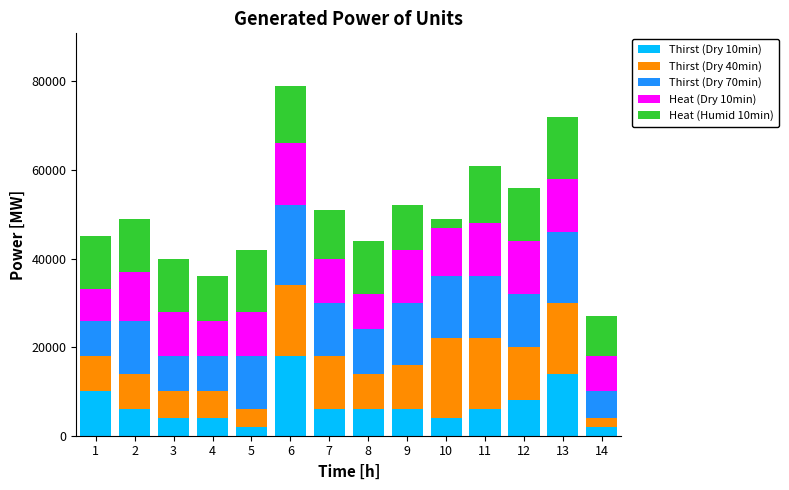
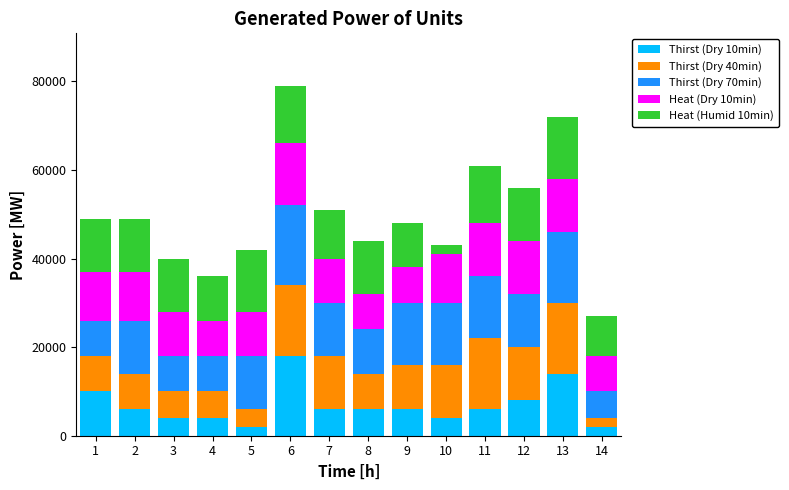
  {
    "Thirst (Dry 40min)": {
      "1": 8000,
      "2": 8000,
      "3": 6000,
      "4": 6000,
      "5": 4000,
      "6": 16000,
      "7": 12000,
      "8": 8000,
      "9": 10000,
-     "10": 18000,
+     "10": 12000,
      "11": 16000,
      "12": 12000,
      "13": 16000,
      "14": 2000
    },
    "Heat (Dry 10min)": {
-     "1": 7000,
+     "1": 11000,
      "2": 11000,
      "3": 10000,
      "4": 8000,
      "5": 10000,
      "6": 14000,
      "7": 10000,
      "8": 8000,
-     "9": 12000,
+     "9": 8000,
      "10": 11000,
      "11": 12000,
      "12": 12000,
      "13": 12000,
      "14": 8000
    },
    "Heat (Humid 10min)": {
      "1": 12000,
      "2": 12000,
      "3": 12000,
      "4": 10000,
      "5": 14000,
      "6": 13000,
      "7": 11000,
      "8": 12000,
      "9": 10000,
      "10": 2000,
      "11": 13000,
      "12": 12000,
      "13": 14000,
      "14": 9000
    }
  }
